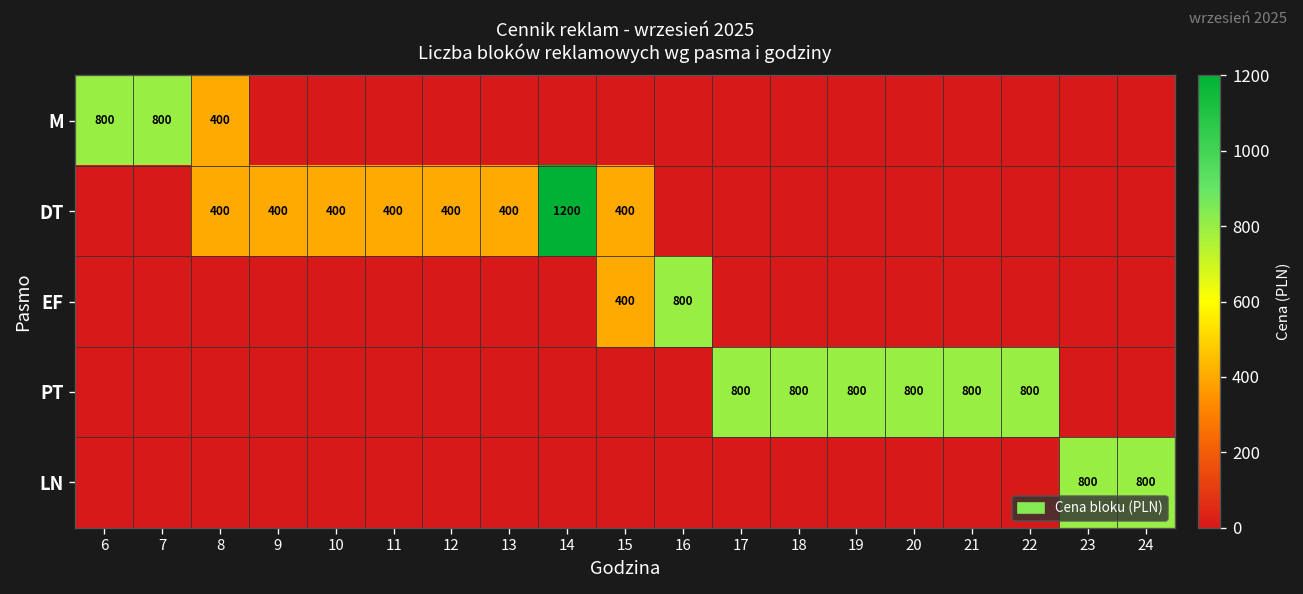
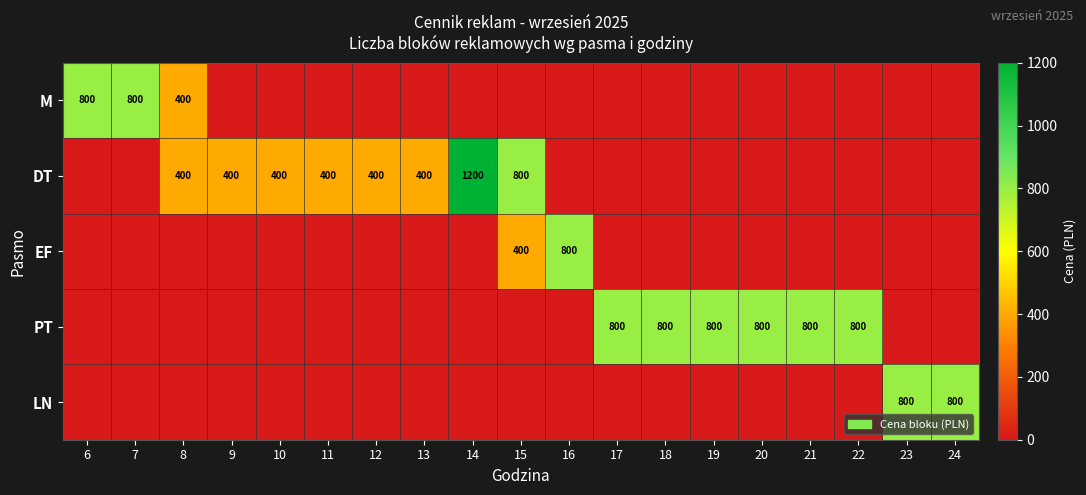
  {
    "M": {
      "6": 800,
      "7": 800,
      "8": 400
    },
    "DT": {
      "8": 400,
      "9": 400,
      "10": 400,
      "11": 400,
      "12": 400,
      "13": 400,
      "14": 1200,
-     "15": 400
+     "15": 800
    },
    "EF": {
      "15": 400,
      "16": 800
    },
    "PT": {
      "17": 800,
      "18": 800,
      "19": 800,
      "20": 800,
      "21": 800,
      "22": 800
    },
    "LN": {
      "23": 800,
      "24": 800
    }
  }
